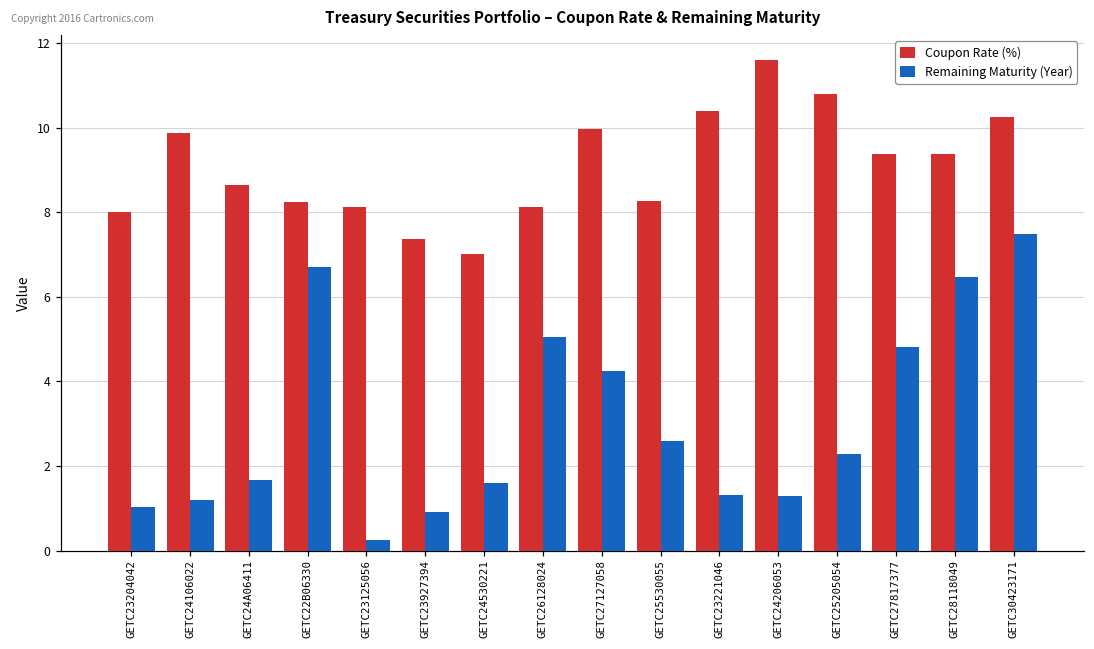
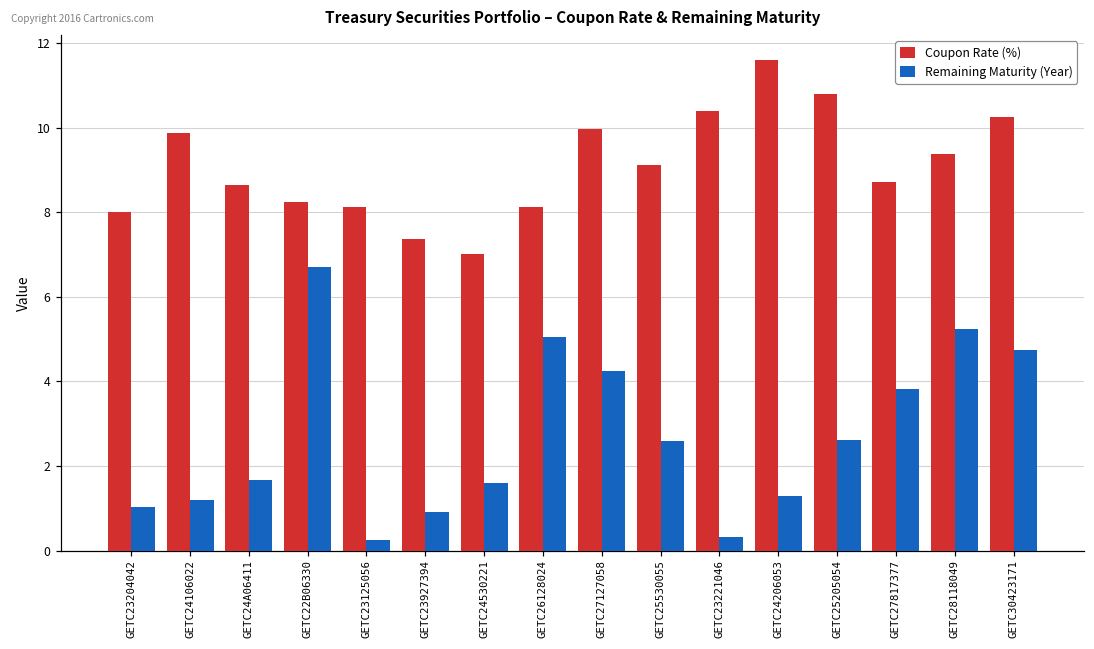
  {
    "Coupon Rate (%)": {
      "GETC23204042": 8.0,
      "GETC24106022": 9.9,
      "GETC24A06411": 8.6,
      "GETC22B06330": 8.3,
      "GETC23125056": 8.1,
      "GETC23927394": 7.4,
      "GETC24530221": 7.0,
      "GETC26128024": 8.1,
      "GETC27127058": 10.0,
-     "GETC25530055": 8.3,
+     "GETC25530055": 9.1,
      "GETC23221046": 10.4,
      "GETC24206053": 11.6,
      "GETC25205054": 10.8,
-     "GETC27817377": 9.4,
+     "GETC27817377": 8.7,
      "GETC28118049": 9.4,
      "GETC30423171": 10.3
    },
    "Remaining Maturity (Year)": {
      "GETC23204042": 1.0,
      "GETC24106022": 1.2,
      "GETC24A06411": 1.7,
      "GETC22B06330": 6.7,
      "GETC23125056": 0.2,
      "GETC23927394": 0.9,
      "GETC24530221": 1.6,
      "GETC26128024": 5.0,
      "GETC27127058": 4.3,
      "GETC25530055": 2.6,
-     "GETC23221046": 1.3,
+     "GETC23221046": 0.3,
      "GETC24206053": 1.3,
-     "GETC25205054": 2.3,
-     "GETC27817377": 4.8,
-     "GETC28118049": 6.5,
-     "GETC30423171": 7.5
+     "GETC25205054": 2.6,
+     "GETC27817377": 3.8,
+     "GETC28118049": 5.2,
+     "GETC30423171": 4.7
    }
  }
